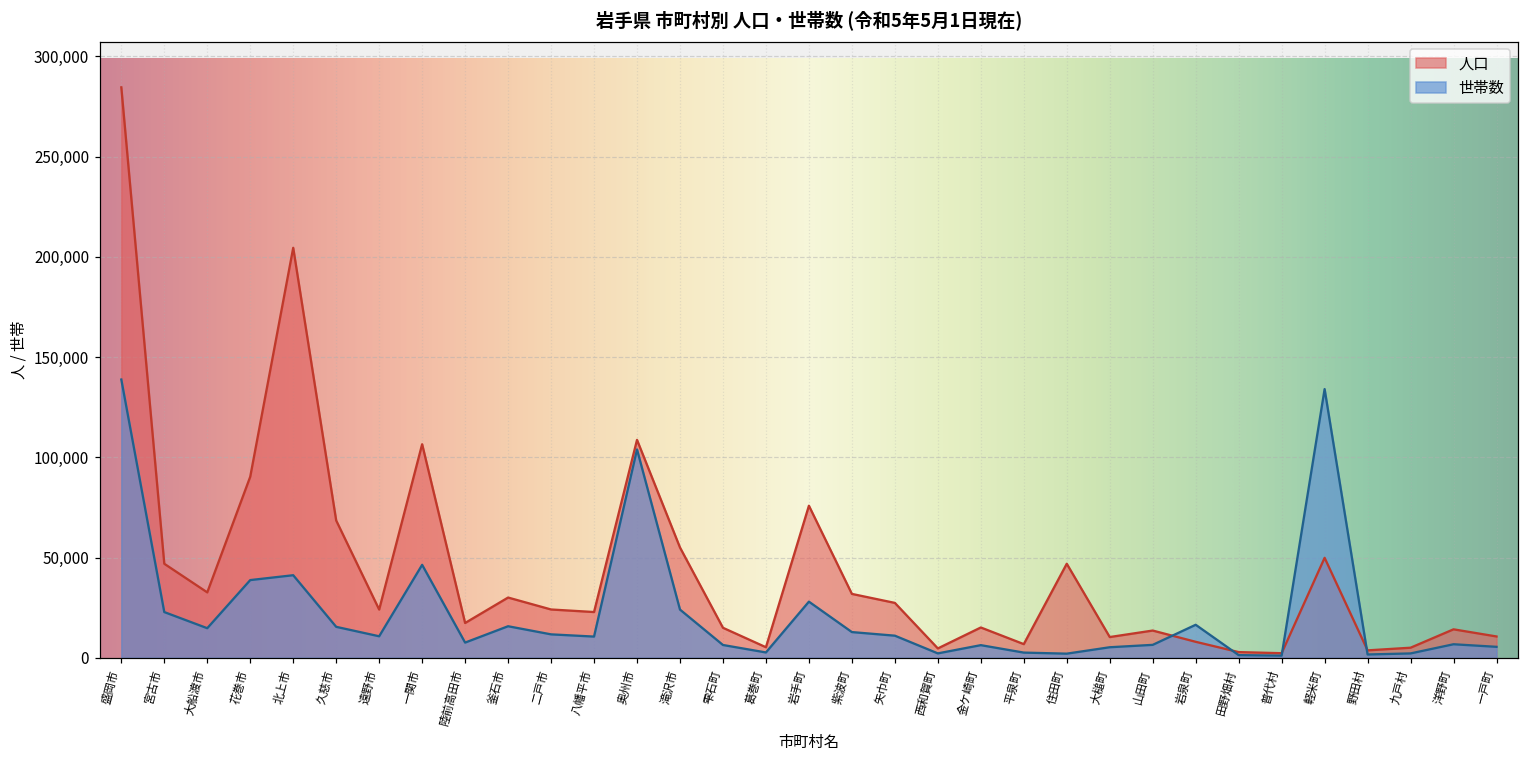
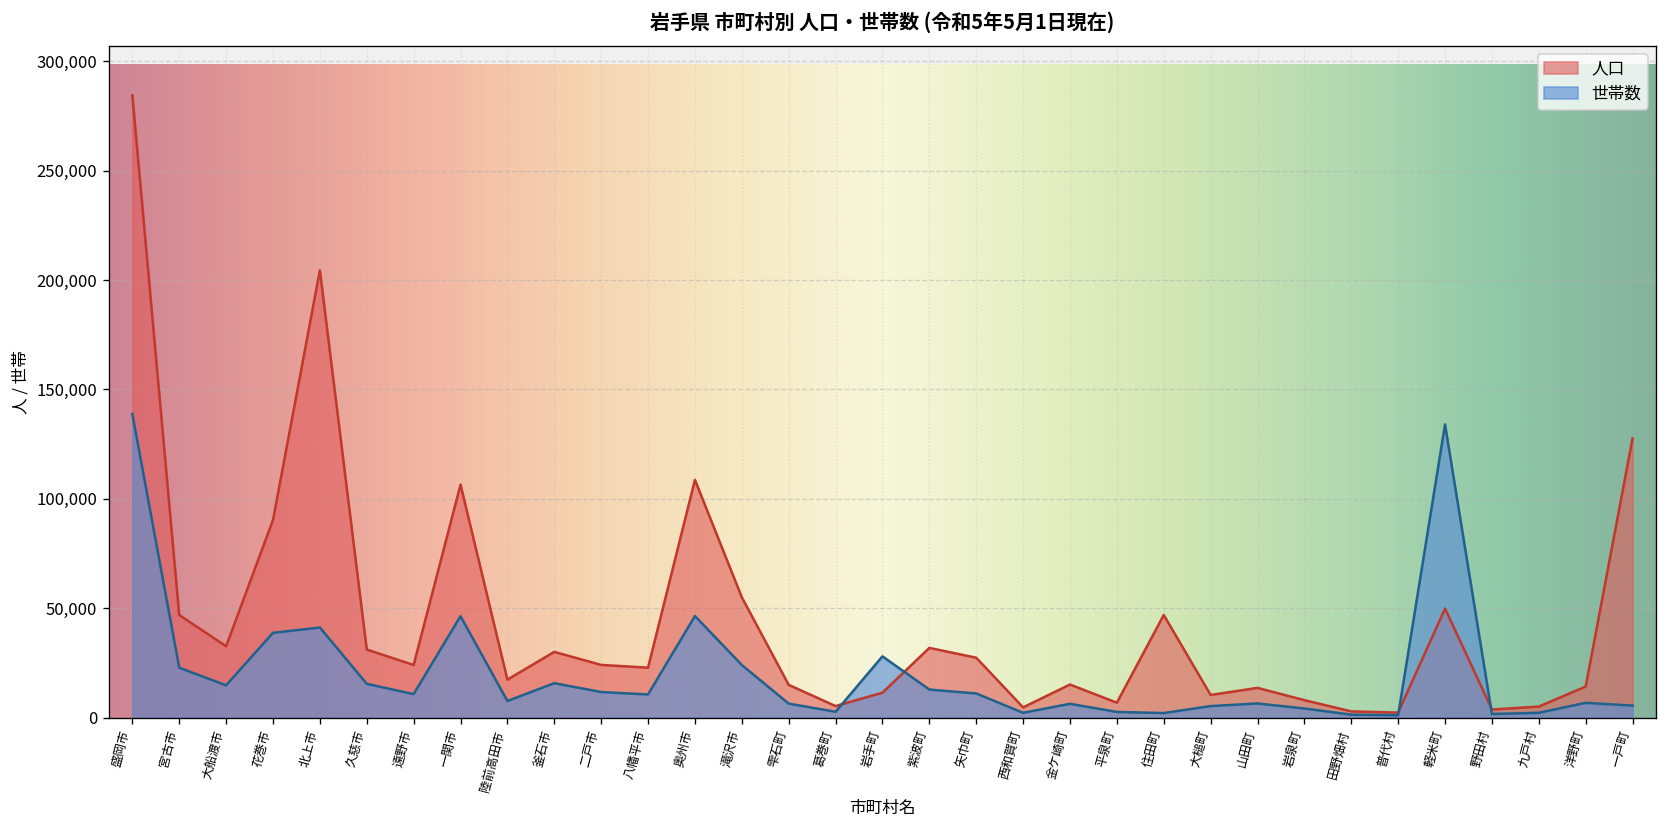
  {
    "人口": {
      "盛岡市": "284,000",
      "宮古市": "47,000",
      "大船渡市": "33,000",
      "花巻市": "90,000",
      "北上市": "204,000",
-     "久慈市": "68,000",
+     "久慈市": "31,000",
      "遠野市": "24,000",
      "一関市": "107,000",
      "陸前高田市": "17,000",
      "釜石市": "30,000",
      "二戸市": "24,000",
      "八幡平市": "23,000",
      "奥州市": "109,000",
      "滝沢市": "55,000",
      "雫石町": "15,000",
      "葛巻町": "5,000",
-     "岩手町": "76,000",
+     "岩手町": "11,000",
      "紫波町": "32,000",
      "矢巾町": "27,000",
      "西和賀町": "5,000",
      "金ケ崎町": "15,000",
      "平泉町": "7,000",
      "住田町": "47,000",
      "大槌町": "10,000",
      "山田町": "14,000",
      "岩泉町": "8,000",
      "田野畑村": "3,000",
      "軽米町": "50,000",
      "野田村": "4,000",
      "九戸村": "5,000",
      "洋野町": "14,000",
-     "一戸町": "11,000"
+     "一戸町": "128,000"
    },
    "世帯数": {
      "盛岡市": "139,000",
      "宮古市": "23,000",
      "大船渡市": "15,000",
      "花巻市": "39,000",
      "北上市": "41,000",
      "久慈市": "15,000",
      "遠野市": "11,000",
      "一関市": "46,000",
      "陸前高田市": "8,000",
      "釜石市": "16,000",
      "二戸市": "12,000",
      "八幡平市": "11,000",
-     "奥州市": "104,000",
+     "奥州市": "46,000",
      "滝沢市": "24,000",
      "雫石町": "6,000",
      "葛巻町": "3,000",
      "岩手町": "28,000",
      "紫波町": "13,000",
      "矢巾町": "11,000",
      "西和賀町": "2,000",
      "金ケ崎町": "6,000",
      "平泉町": "3,000",
      "住田町": "2,000",
      "大槌町": "5,000",
      "山田町": "6,000",
-     "岩泉町": "16,000",
+     "岩泉町": "4,000",
      "田野畑村": "1,000",
      "軽米町": "134,000",
      "野田村": "2,000",
      "九戸村": "2,000",
      "洋野町": "7,000",
      "一戸町": "5,000"
    }
  }
